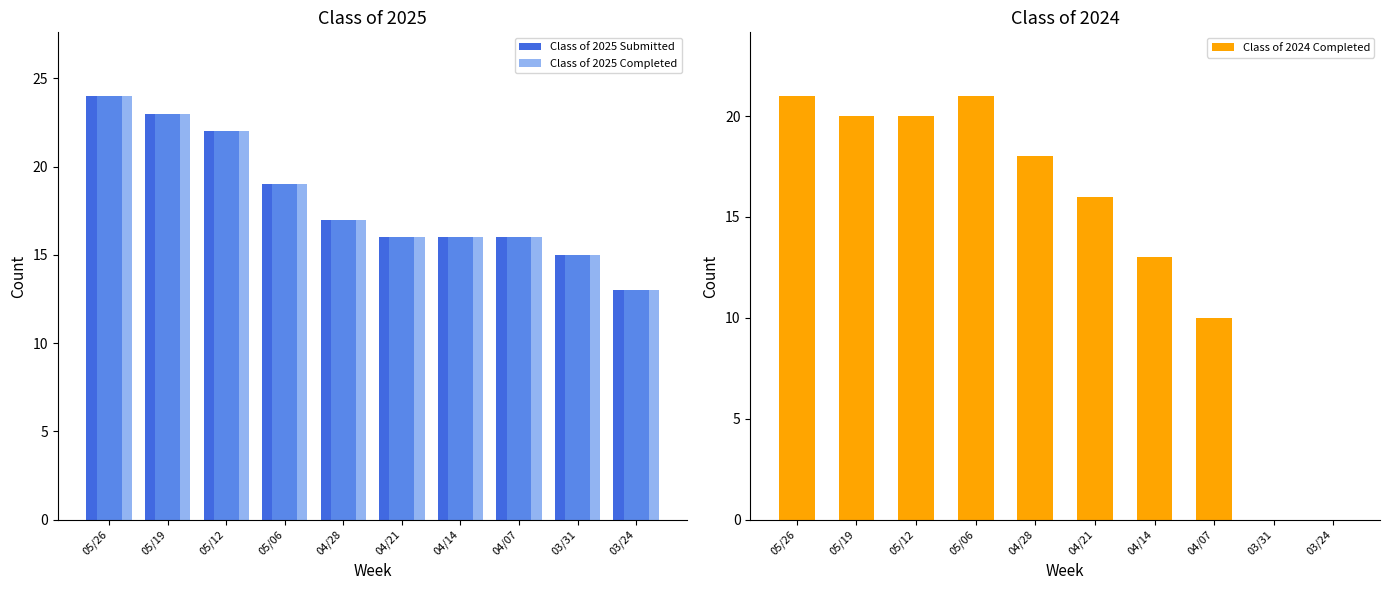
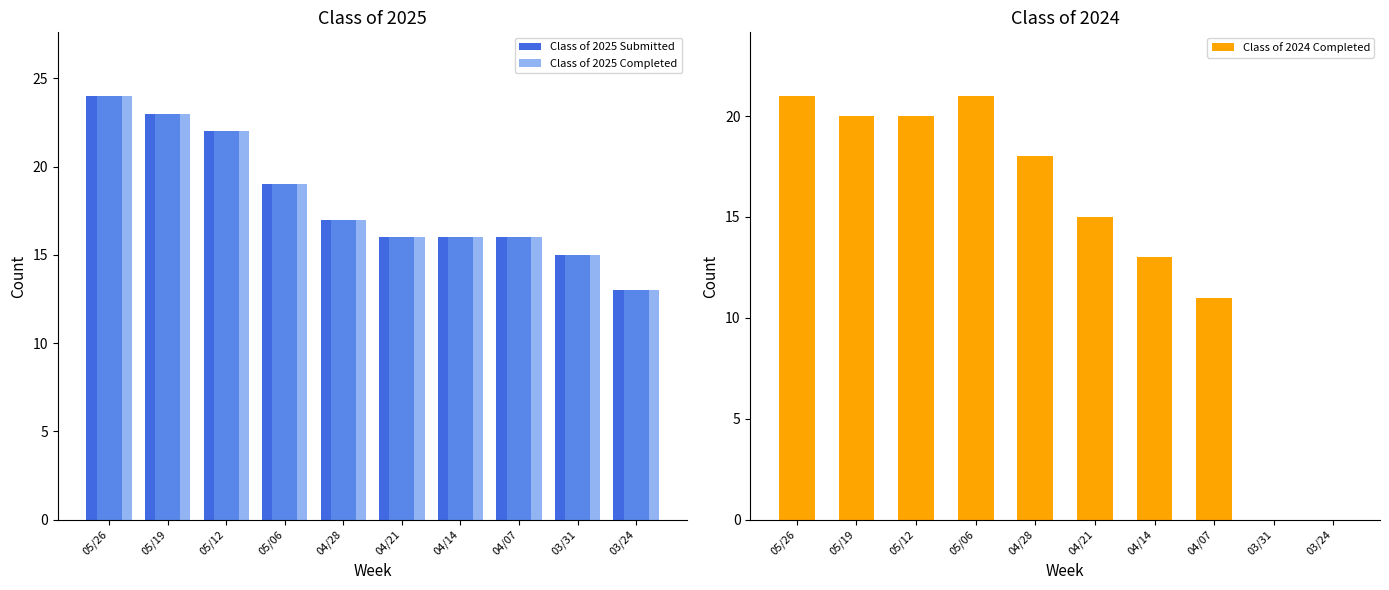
  {
    "Class of 2024": {
      "05/26": 21,
      "05/19": 20,
      "05/12": 20,
      "05/06": 21,
      "04/28": 18,
-     "04/21": 16,
+     "04/21": 15,
      "04/14": 13,
-     "04/07": 10,
+     "04/07": 11,
      "03/31": 0,
      "03/24": 0
    }
  }
